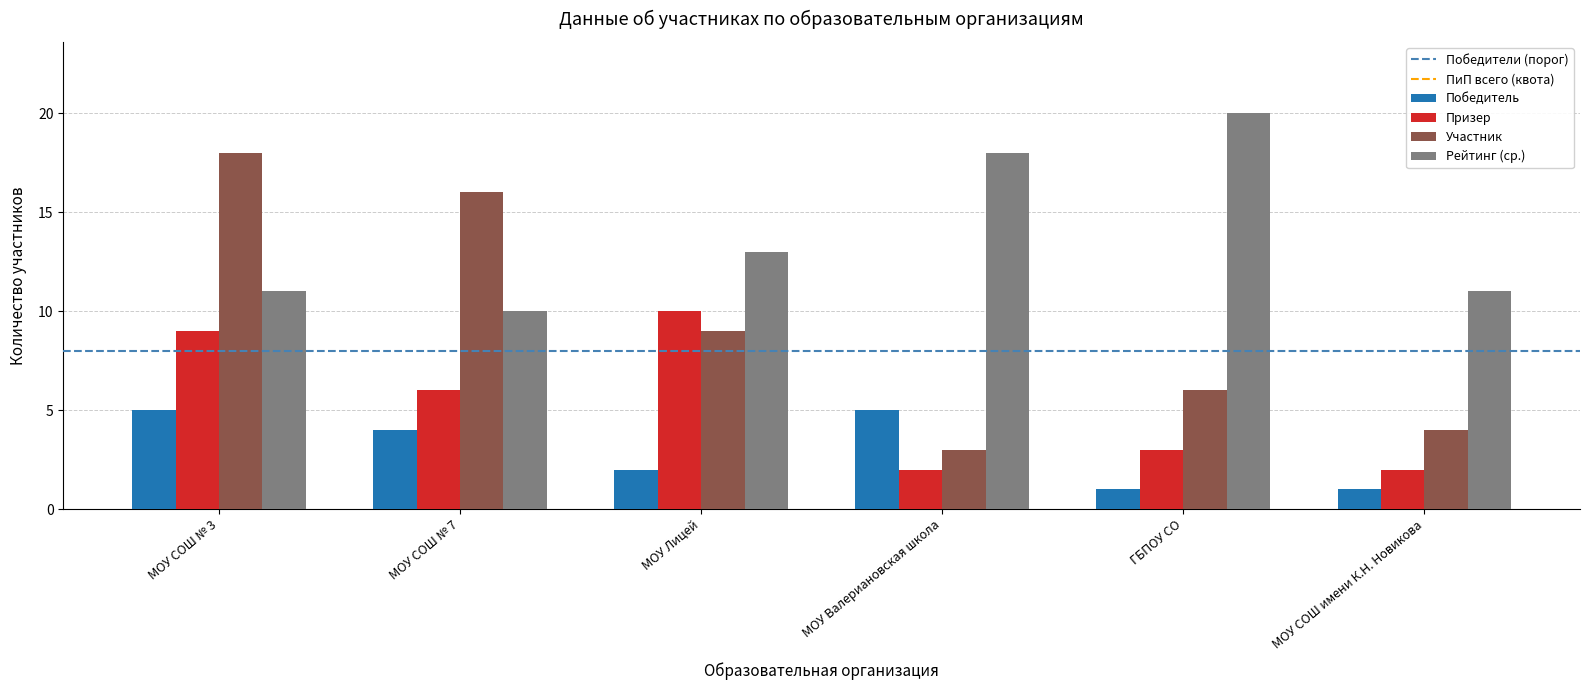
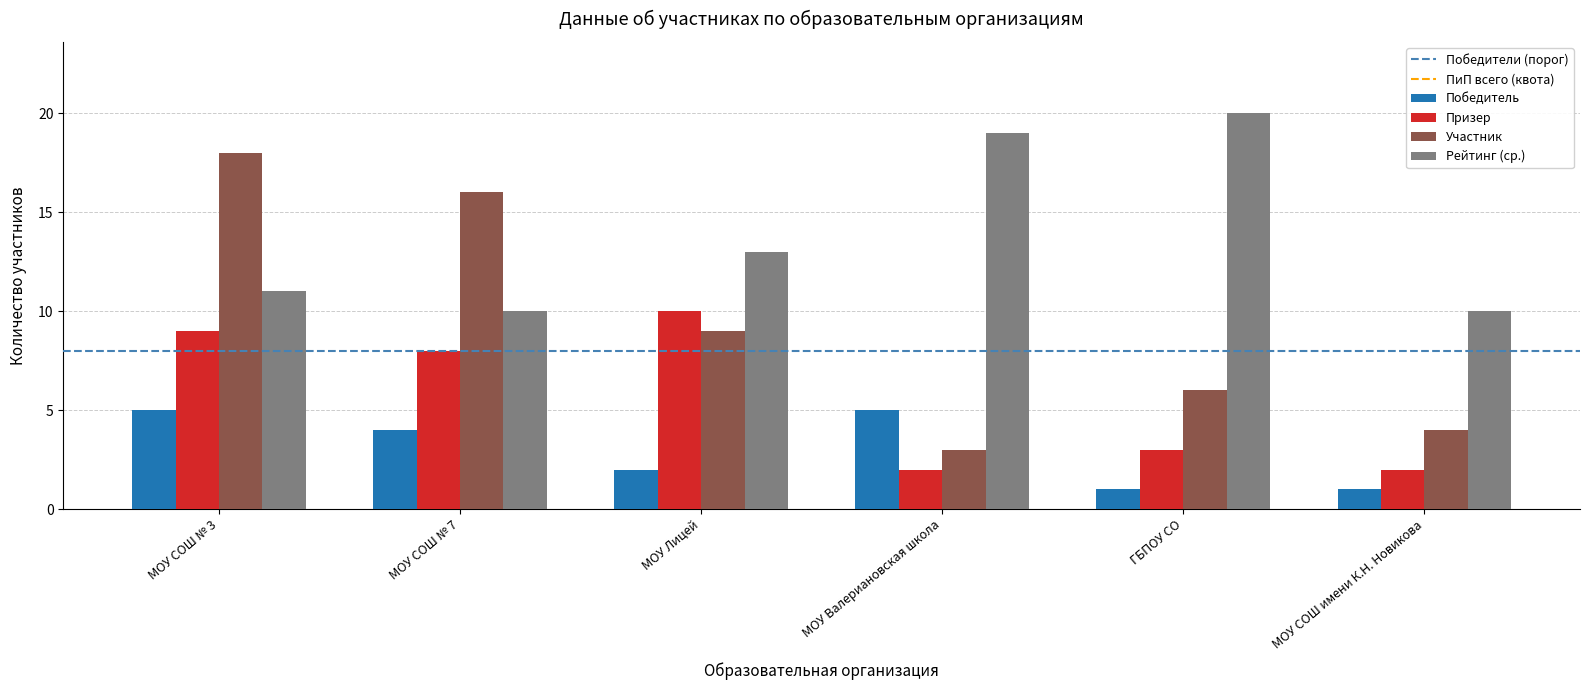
  {
    "Победитель": {
      "МОУ СОШ № 3": 5,
      "МОУ СОШ № 7": 4,
      "МОУ Лицей": 2,
      "МОУ Валериановская школа": 5,
      "ГБПОУ СО": 1,
      "МОУ СОШ имени К.Н. Новикова": 1
    },
    "Призер": {
      "МОУ СОШ № 3": 9,
-     "МОУ СОШ № 7": 6,
+     "МОУ СОШ № 7": 8,
      "МОУ Лицей": 10,
      "МОУ Валериановская школа": 2,
      "ГБПОУ СО": 3,
      "МОУ СОШ имени К.Н. Новикова": 2
    },
    "Участник": {
      "МОУ СОШ № 3": 18,
      "МОУ СОШ № 7": 16,
      "МОУ Лицей": 9,
      "МОУ Валериановская школа": 3,
      "ГБПОУ СО": 6,
      "МОУ СОШ имени К.Н. Новикова": 4
    },
    "Рейтинг (ср.)": {
      "МОУ СОШ № 3": 11,
      "МОУ СОШ № 7": 10,
      "МОУ Лицей": 13,
-     "МОУ Валериановская школа": 18,
+     "МОУ Валериановская школа": 19,
      "ГБПОУ СО": 20,
-     "МОУ СОШ имени К.Н. Новикова": 11
+     "МОУ СОШ имени К.Н. Новикова": 10
    }
  }
